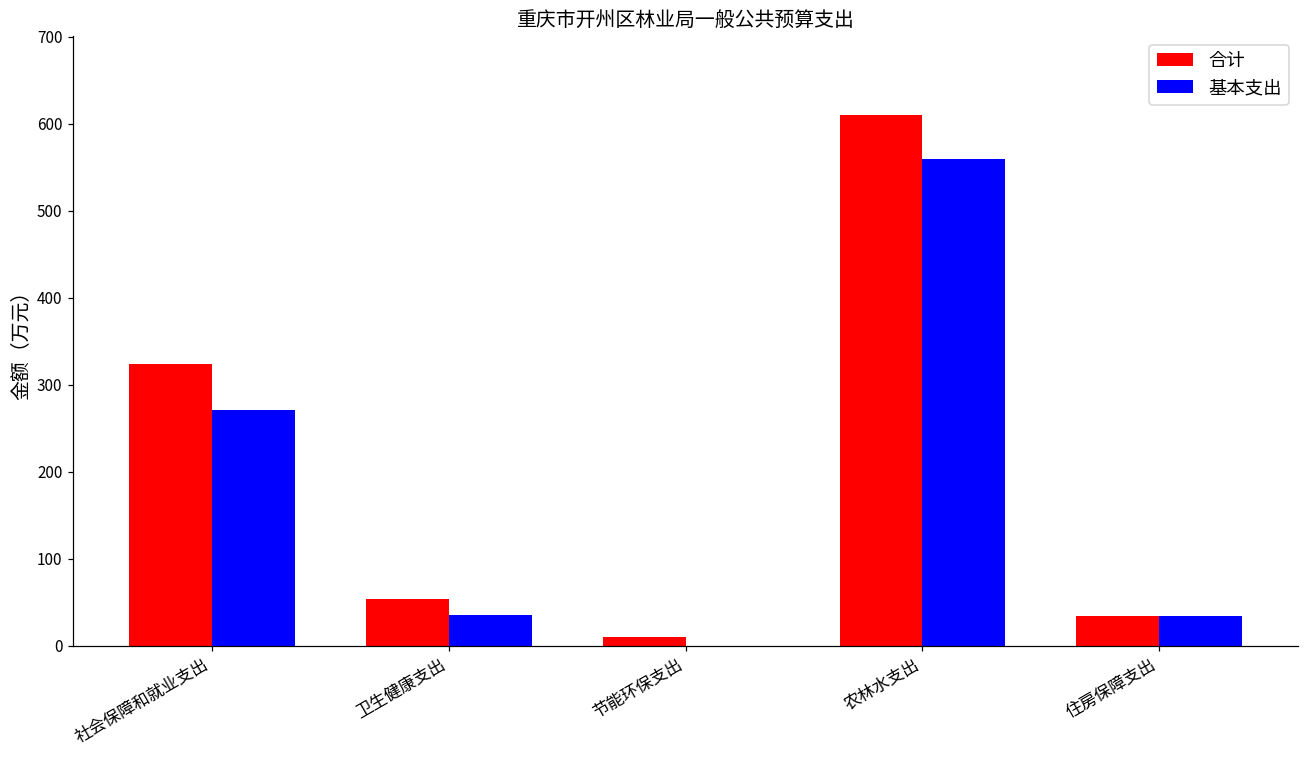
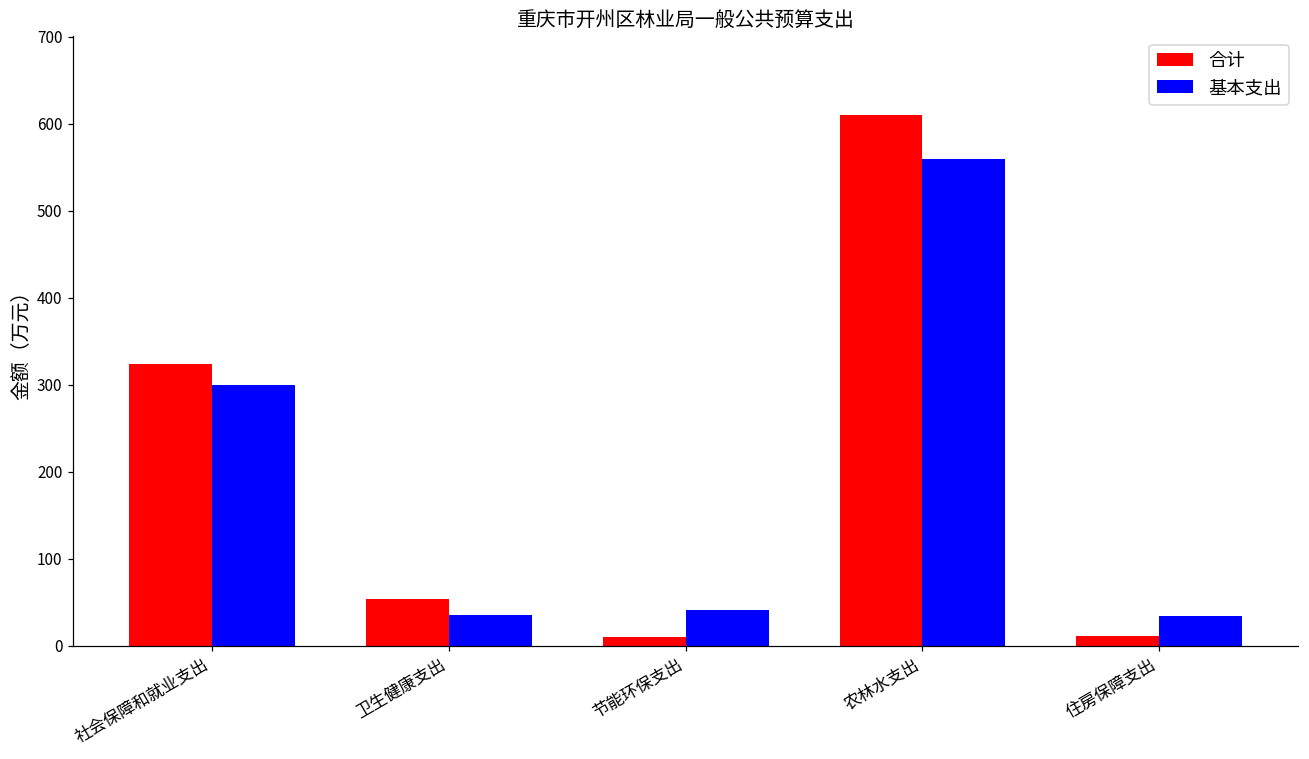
  {
    "合计": {
      "社会保障和就业支出": 320,
      "卫生健康支出": 50,
      "节能环保支出": 10,
      "农林水支出": 610,
-     "住房保障支出": 30
+     "住房保障支出": 10
    },
    "基本支出": {
-     "社会保障和就业支出": 270,
+     "社会保障和就业支出": 300,
      "卫生健康支出": 30,
-     "节能环保支出": 0,
+     "节能环保支出": 40,
      "农林水支出": 560,
      "住房保障支出": 30
    }
  }
